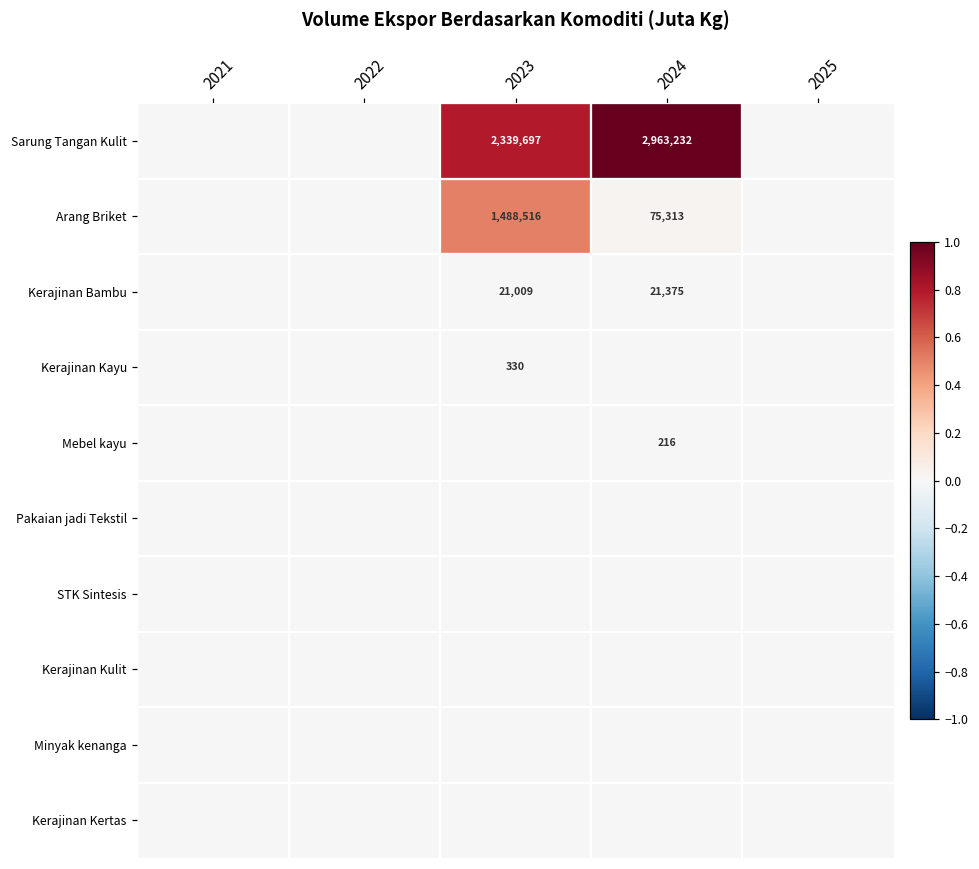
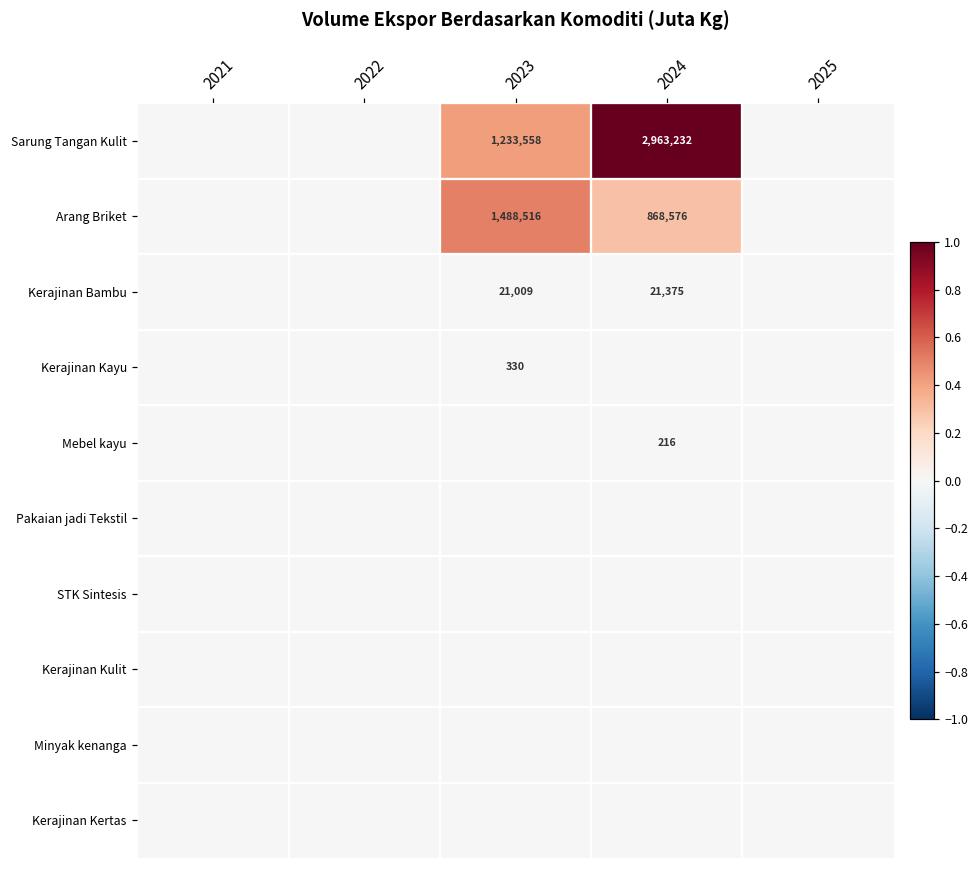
  {
    "Sarung Tangan Kulit": {
-     "2023": "2,339,697",
+     "2023": "1,233,558",
      "2024": "2,963,232"
    },
    "Arang Briket": {
      "2023": "1,488,516",
-     "2024": "75,313"
+     "2024": "868,576"
    },
    "Kerajinan Bambu": {
      "2023": "21,009",
      "2024": "21,375"
    },
    "Kerajinan Kayu": {
      "2023": "330"
    },
    "Mebel kayu": {
      "2024": "216"
    }
  }
